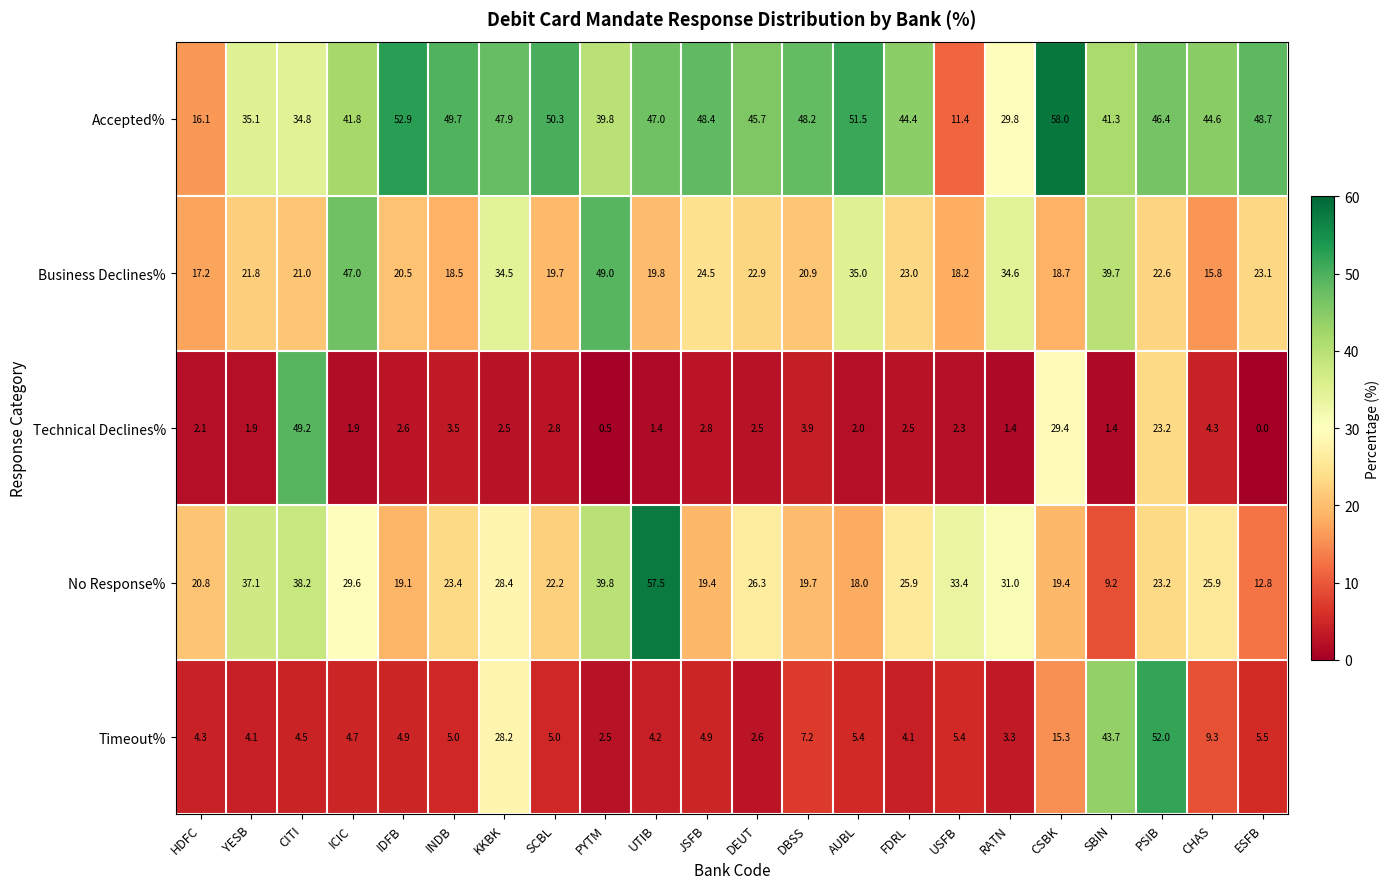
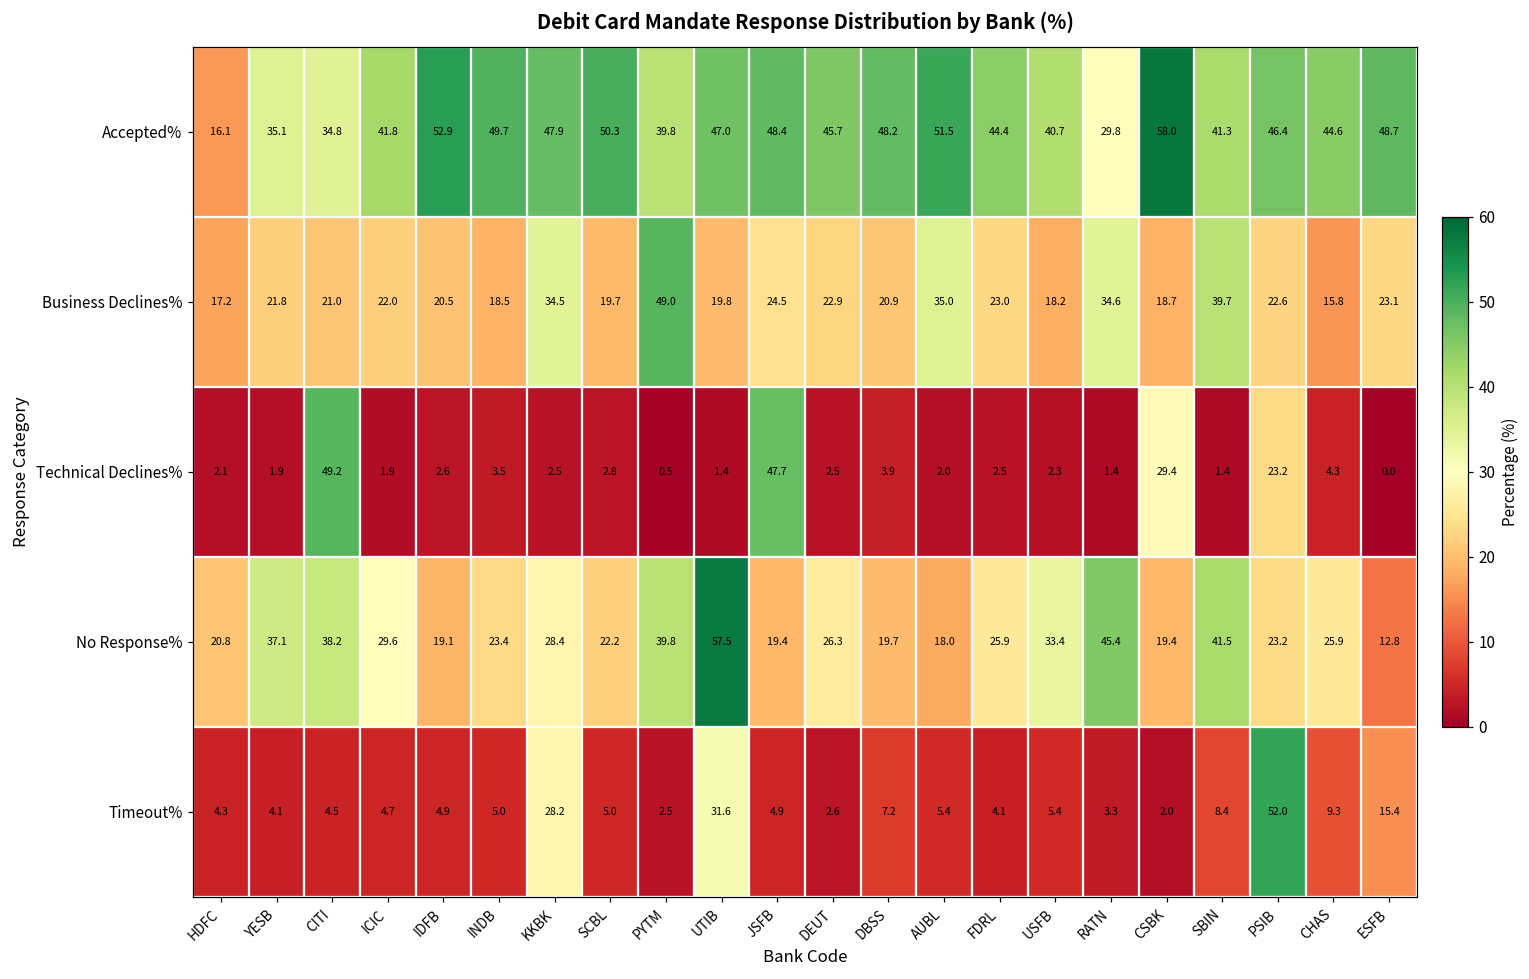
  {
    "Accepted%": {
      "HDFC": 16.1,
      "YESB": 35.1,
      "CITI": 34.8,
      "ICIC": 41.8,
      "IDFB": 52.9,
      "INDB": 49.7,
      "KKBK": 47.9,
      "SCBL": 50.3,
      "PYTM": 39.8,
      "UTIB": 47.0,
      "JSFB": 48.4,
      "DEUT": 45.7,
      "DBSS": 48.2,
      "AUBL": 51.5,
      "FDRL": 44.4,
-     "USFB": 11.4,
+     "USFB": 40.7,
      "RATN": 29.8,
      "CSBK": 58.0,
      "SBIN": 41.3,
      "PSIB": 46.4,
      "CHAS": 44.6,
      "ESFB": 48.7
    },
    "Business Declines%": {
      "HDFC": 17.2,
      "YESB": 21.8,
      "CITI": 21.0,
-     "ICIC": 47.0,
+     "ICIC": 22.0,
      "IDFB": 20.5,
      "INDB": 18.5,
      "KKBK": 34.5,
      "SCBL": 19.7,
      "PYTM": 49.0,
      "UTIB": 19.8,
      "JSFB": 24.5,
      "DEUT": 22.9,
      "DBSS": 20.9,
      "AUBL": 35.0,
      "FDRL": 23.0,
      "USFB": 18.2,
      "RATN": 34.6,
      "CSBK": 18.7,
      "SBIN": 39.7,
      "PSIB": 22.6,
      "CHAS": 15.8,
      "ESFB": 23.1
    },
    "Technical Declines%": {
      "HDFC": 2.1,
      "YESB": 1.9,
      "CITI": 49.2,
      "ICIC": 1.9,
      "IDFB": 2.6,
      "INDB": 3.5,
      "KKBK": 2.5,
      "SCBL": 2.8,
      "PYTM": 0.5,
      "UTIB": 1.4,
-     "JSFB": 2.8,
+     "JSFB": 47.7,
      "DEUT": 2.5,
      "DBSS": 3.9,
      "AUBL": 2.0,
      "FDRL": 2.5,
      "USFB": 2.3,
      "RATN": 1.4,
      "CSBK": 29.4,
      "SBIN": 1.4,
      "PSIB": 23.2,
      "CHAS": 4.3,
      "ESFB": 0.0
    },
    "No Response%": {
      "HDFC": 20.8,
      "YESB": 37.1,
      "CITI": 38.2,
      "ICIC": 29.6,
      "IDFB": 19.1,
      "INDB": 23.4,
      "KKBK": 28.4,
      "SCBL": 22.2,
      "PYTM": 39.8,
      "UTIB": 57.5,
      "JSFB": 19.4,
      "DEUT": 26.3,
      "DBSS": 19.7,
      "AUBL": 18.0,
      "FDRL": 25.9,
      "USFB": 33.4,
-     "RATN": 31.0,
+     "RATN": 45.4,
      "CSBK": 19.4,
-     "SBIN": 9.2,
+     "SBIN": 41.5,
      "PSIB": 23.2,
      "CHAS": 25.9,
      "ESFB": 12.8
    },
    "Timeout%": {
      "HDFC": 4.3,
      "YESB": 4.1,
      "CITI": 4.5,
      "ICIC": 4.7,
      "IDFB": 4.9,
      "INDB": 5.0,
      "KKBK": 28.2,
      "SCBL": 5.0,
      "PYTM": 2.5,
-     "UTIB": 4.2,
+     "UTIB": 31.6,
      "JSFB": 4.9,
      "DEUT": 2.6,
      "DBSS": 7.2,
      "AUBL": 5.4,
      "FDRL": 4.1,
      "USFB": 5.4,
      "RATN": 3.3,
-     "CSBK": 15.3,
-     "SBIN": 43.7,
+     "CSBK": 2.0,
+     "SBIN": 8.4,
      "PSIB": 52.0,
      "CHAS": 9.3,
-     "ESFB": 5.5
+     "ESFB": 15.4
    }
  }
